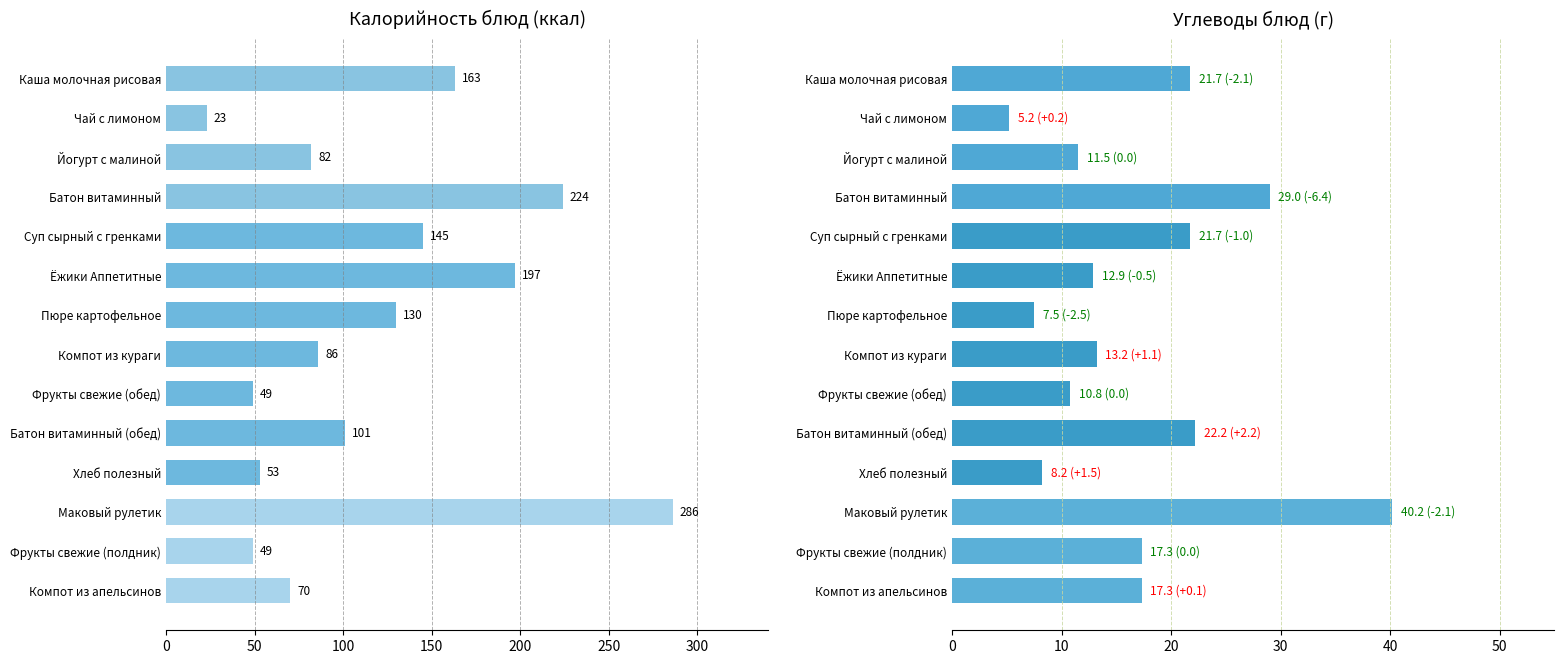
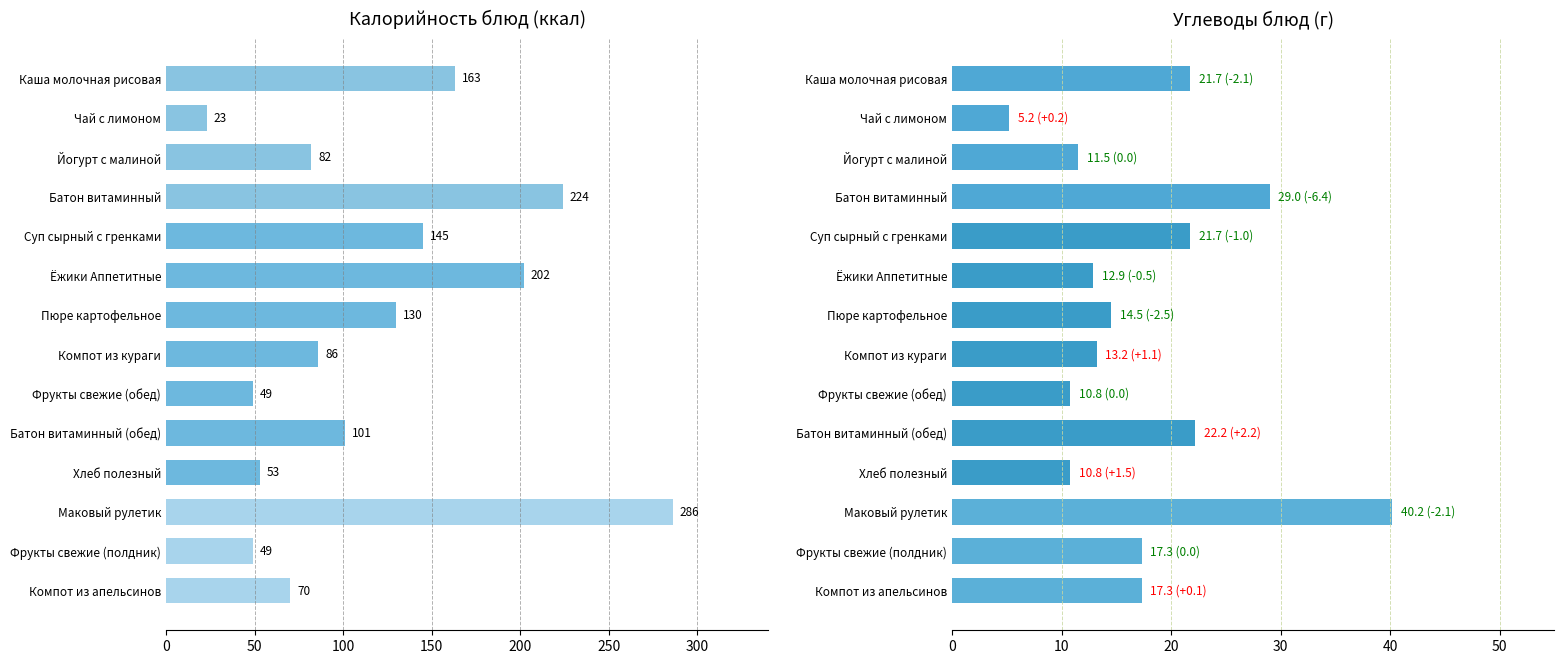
  {
    "Калорийность блюд (ккал)": {
      "Каша молочная рисовая": 163,
      "Чай с лимоном": 23,
      "Йогурт с малиной": 82,
      "Батон витаминный": 224,
      "Суп сырный с гренками": 145,
-     "Ёжики Аппетитные": 197,
+     "Ёжики Аппетитные": 202,
      "Пюре картофельное": 130,
      "Компот из кураги": 86,
      "Фрукты свежие (обед)": 49,
      "Батон витаминный (обед)": 101,
      "Хлеб полезный": 53,
      "Маковый рулетик": 286,
      "Фрукты свежие (полдник)": 49,
      "Компот из апельсинов": 70
    },
    "Углеводы блюд (г)": {
      "Каша молочная рисовая": 21.7,
      "Чай с лимоном": 5.2,
      "Йогурт с малиной": 11.5,
      "Батон витаминный": 29.0,
      "Суп сырный с гренками": 21.7,
      "Ёжики Аппетитные": 12.9,
-     "Пюре картофельное": 7.5,
+     "Пюре картофельное": 14.5,
      "Компот из кураги": 13.2,
      "Фрукты свежие (обед)": 10.8,
      "Батон витаминный (обед)": 22.2,
-     "Хлеб полезный": 8.2,
+     "Хлеб полезный": 10.8,
      "Маковый рулетик": 40.2,
      "Фрукты свежие (полдник)": 17.3,
      "Компот из апельсинов": 17.3
    }
  }
